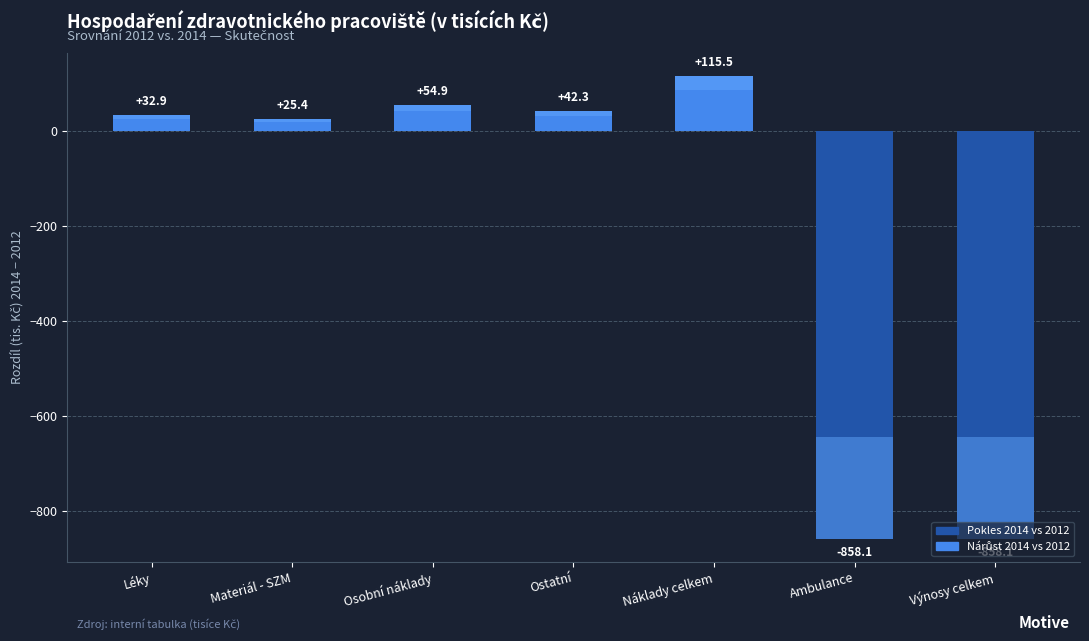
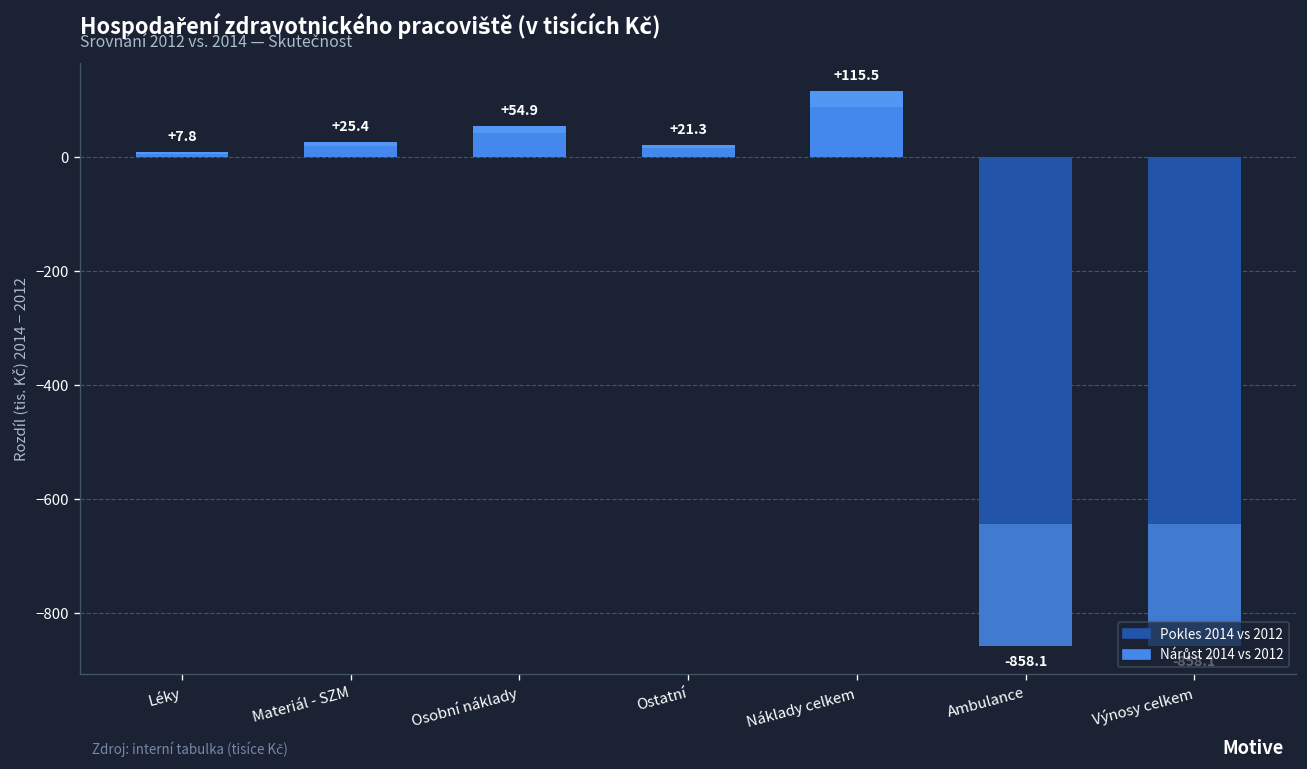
  {
-   "Léky": "+32.9",
+   "Léky": "+7.8",
    "Materiál - SZM": "+25.4",
    "Osobní náklady": "+54.9",
-   "Ostatní": "+42.3",
+   "Ostatní": "+21.3",
    "Náklady celkem": "+115.5",
    "Ambulance": "-858.1"
  }
